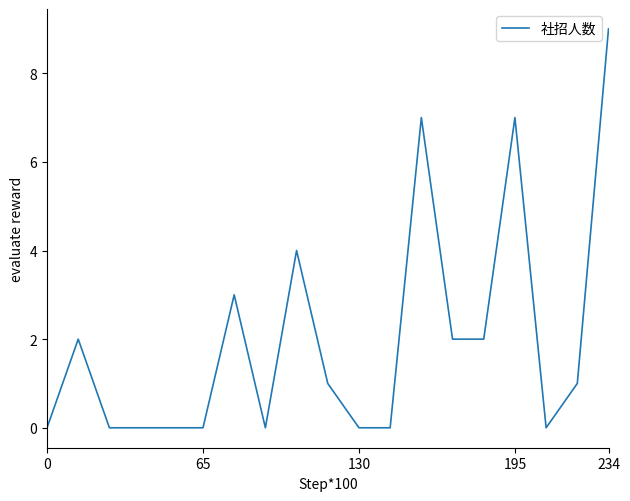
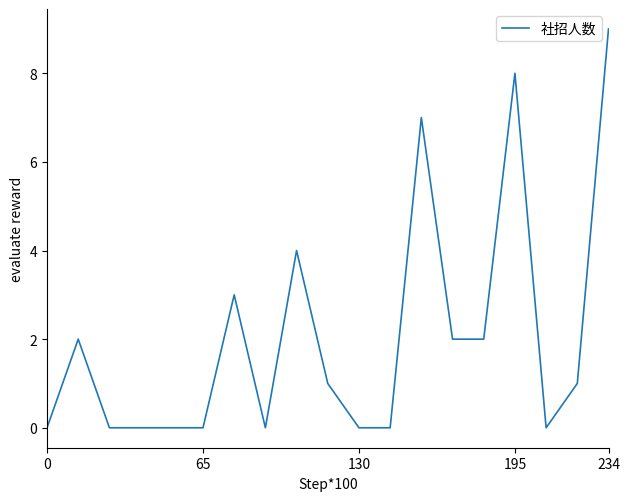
  {
    "0": 0,
    "65": 0,
    "130": 0,
-   "195": 7,
+   "195": 8,
    "234": 9
  }
